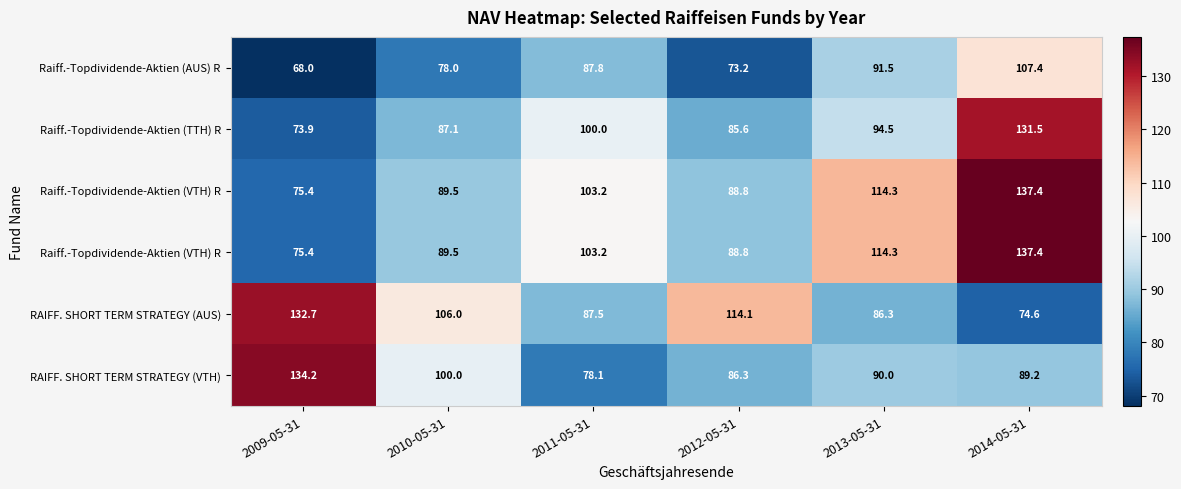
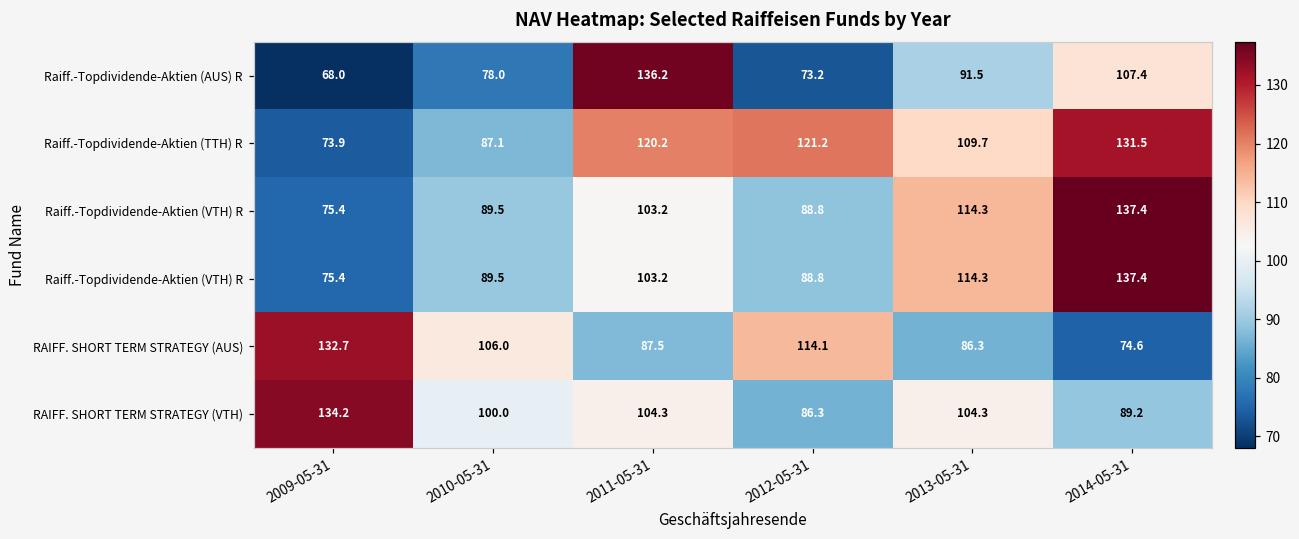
  {
    "Raiff.-Topdividende-Aktien (AUS) R": {
      "2009-05-31": 68.0,
      "2010-05-31": 78.0,
-     "2011-05-31": 87.8,
+     "2011-05-31": 136.2,
      "2012-05-31": 73.2,
      "2013-05-31": 91.5,
      "2014-05-31": 107.4
    },
    "Raiff.-Topdividende-Aktien (TTH) R": {
      "2009-05-31": 73.9,
      "2010-05-31": 87.1,
-     "2011-05-31": 100.0,
-     "2012-05-31": 85.6,
-     "2013-05-31": 94.5,
+     "2011-05-31": 120.2,
+     "2012-05-31": 121.2,
+     "2013-05-31": 109.7,
      "2014-05-31": 131.5
    },
    "RAIFF. SHORT TERM STRATEGY (AUS)": {
      "2009-05-31": 132.7,
      "2010-05-31": 106.0,
      "2011-05-31": 87.5,
      "2012-05-31": 114.1,
      "2013-05-31": 86.3,
      "2014-05-31": 74.6
    },
    "RAIFF. SHORT TERM STRATEGY (VTH)": {
      "2009-05-31": 134.2,
      "2010-05-31": 100.0,
-     "2011-05-31": 78.1,
+     "2011-05-31": 104.3,
      "2012-05-31": 86.3,
-     "2013-05-31": 90.0,
+     "2013-05-31": 104.3,
      "2014-05-31": 89.2
    }
  }
